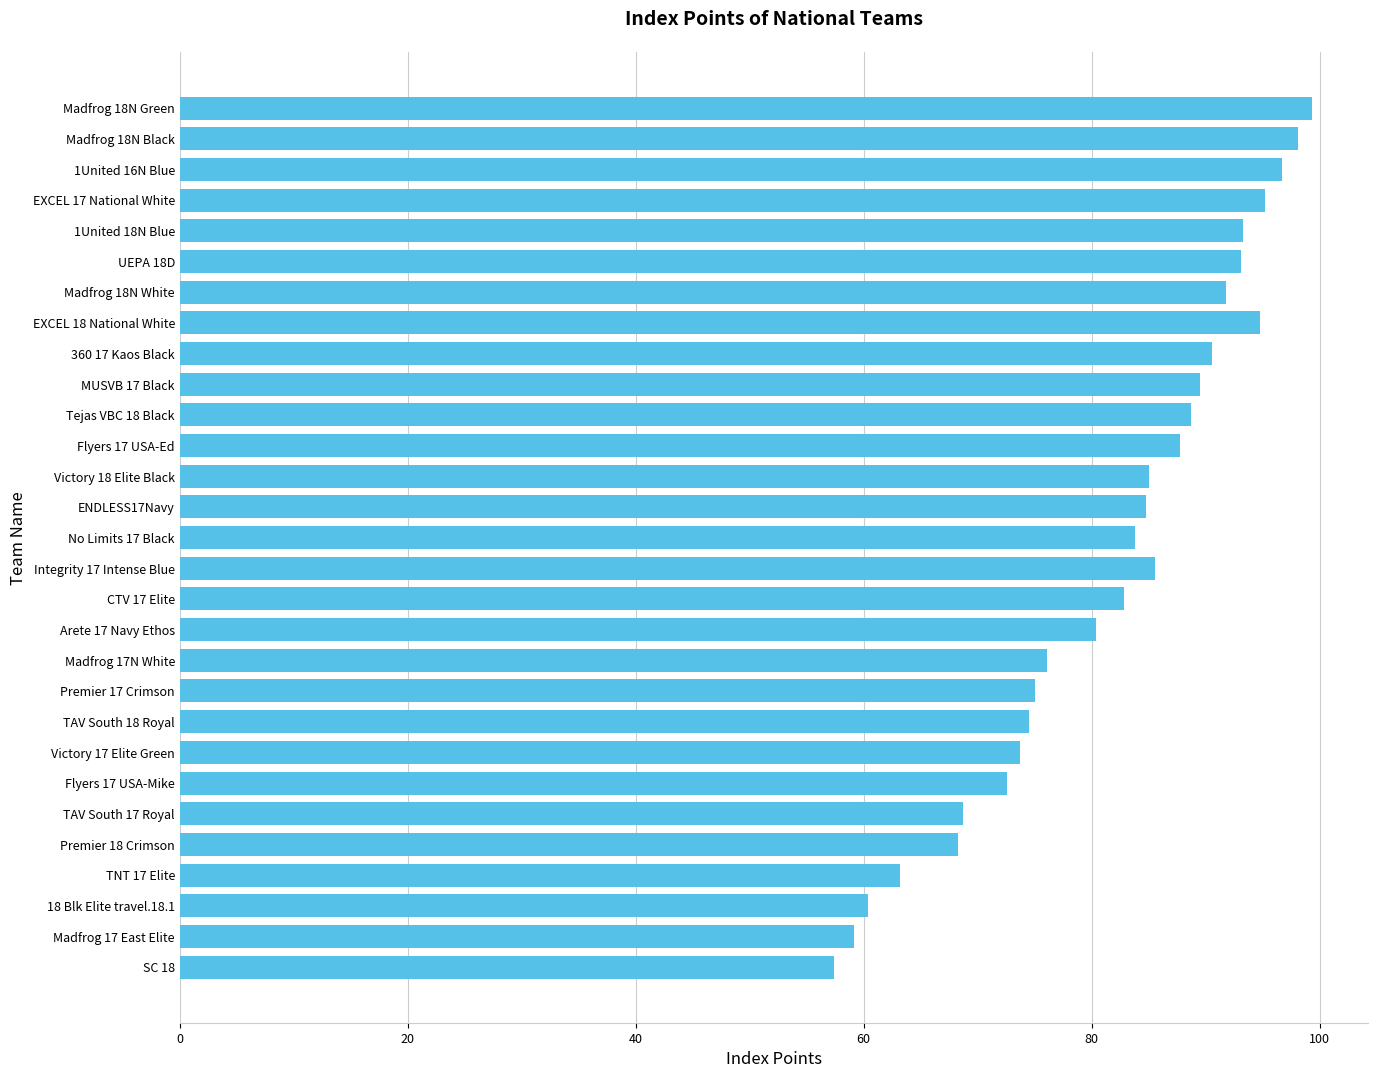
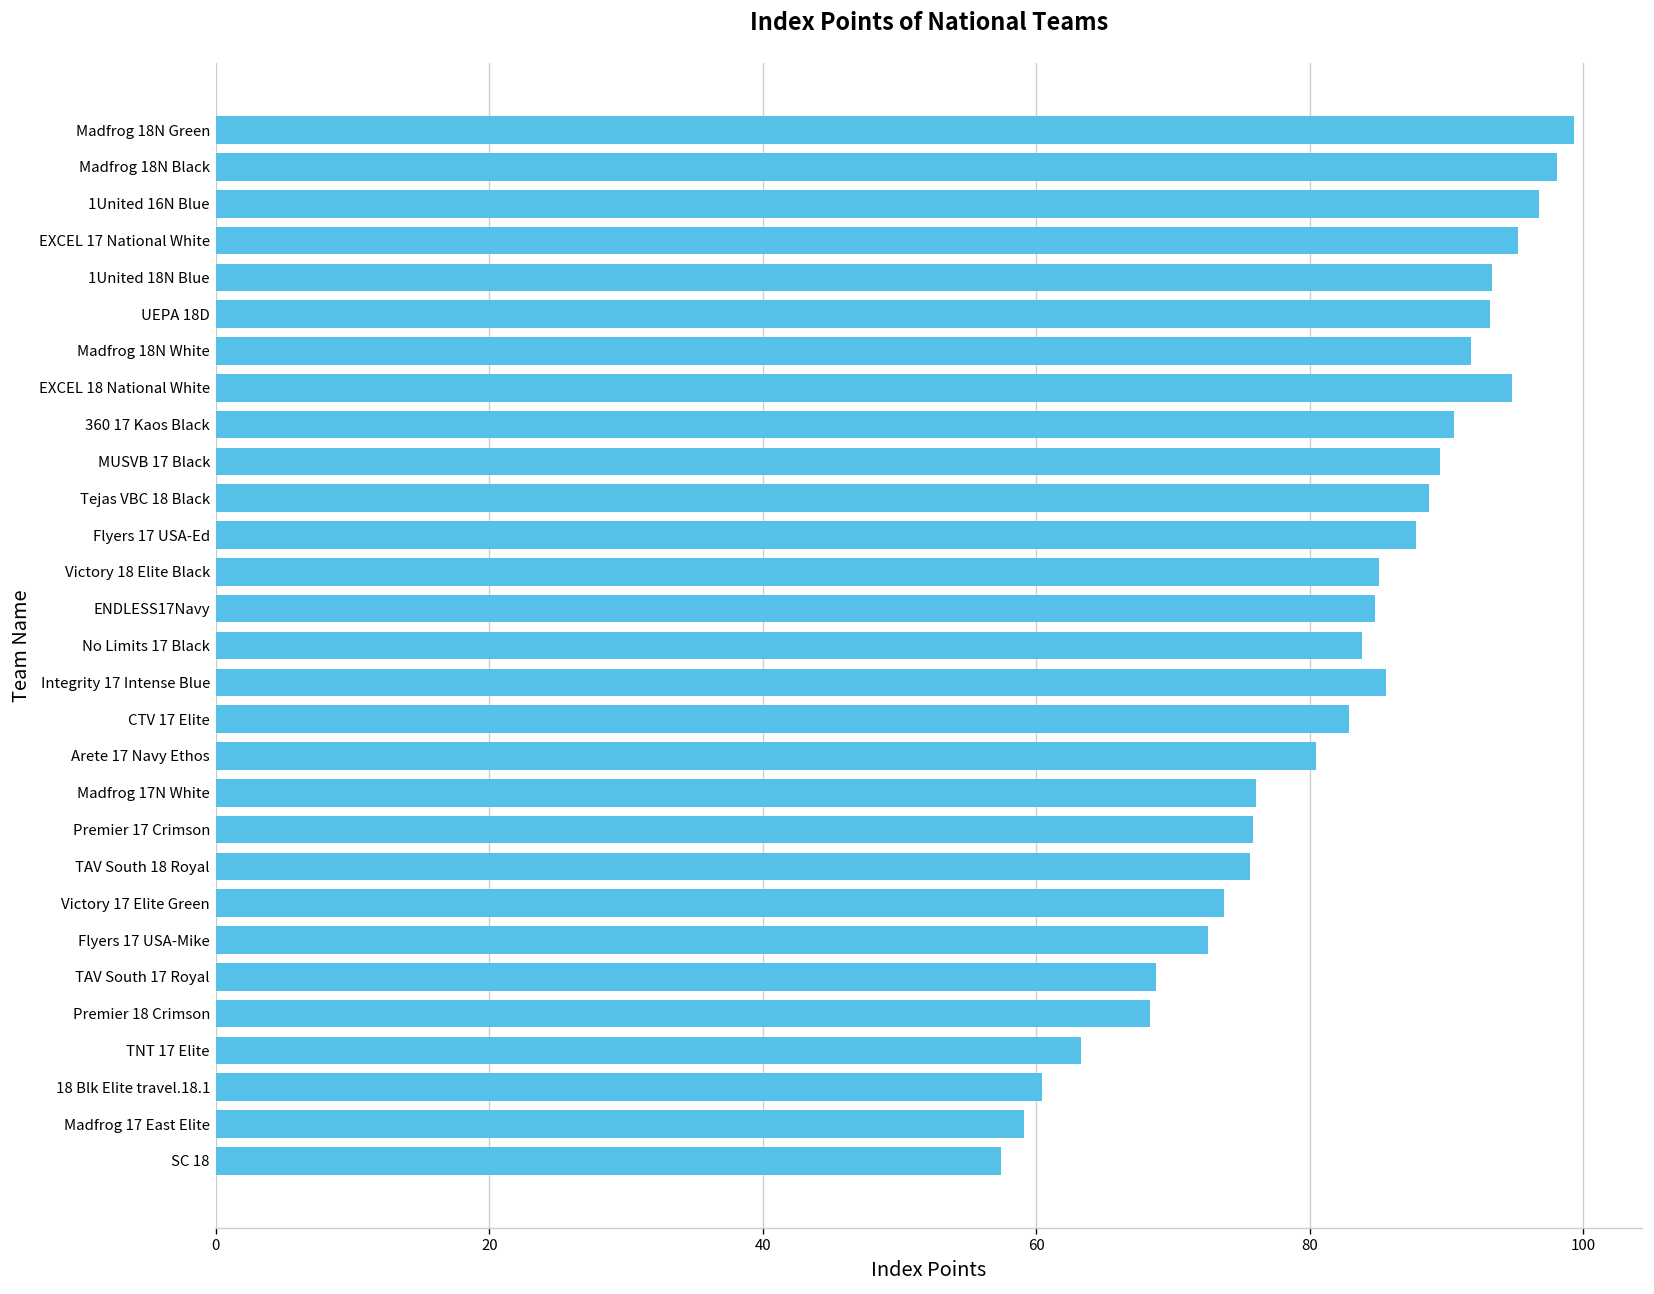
  {
    "Madfrog 18N Green": 99.3,
    "Madfrog 18N Black": 98.1,
    "1United 16N Blue": 96.7,
    "EXCEL 17 National White": 95.2,
    "1United 18N Blue": 93.3,
    "UEPA 18D": 93.2,
    "Madfrog 18N White": 91.8,
    "EXCEL 18 National White": 94.8,
    "360 17 Kaos Black": 90.6,
    "MUSVB 17 Black": 89.5,
    "Tejas VBC 18 Black": 88.7,
    "Flyers 17 USA-Ed": 87.8,
    "Victory 18 Elite Black": 85.0,
    "ENDLESS17Navy": 84.7,
    "No Limits 17 Black": 83.8,
    "Integrity 17 Intense Blue": 85.6,
    "CTV 17 Elite": 82.9,
    "Arete 17 Navy Ethos": 80.4,
    "Madfrog 17N White": 76.1,
-   "Premier 17 Crimson": 75.0,
-   "TAV South 18 Royal": 74.5,
+   "Premier 17 Crimson": 75.8,
+   "TAV South 18 Royal": 75.6,
    "Victory 17 Elite Green": 73.7,
    "Flyers 17 USA-Mike": 72.6,
    "TAV South 17 Royal": 68.7,
    "Premier 18 Crimson": 68.3,
    "TNT 17 Elite": 63.2,
    "18 Blk Elite travel.18.1": 60.4,
    "Madfrog 17 East Elite": 59.1,
    "SC 18": 57.4
  }
